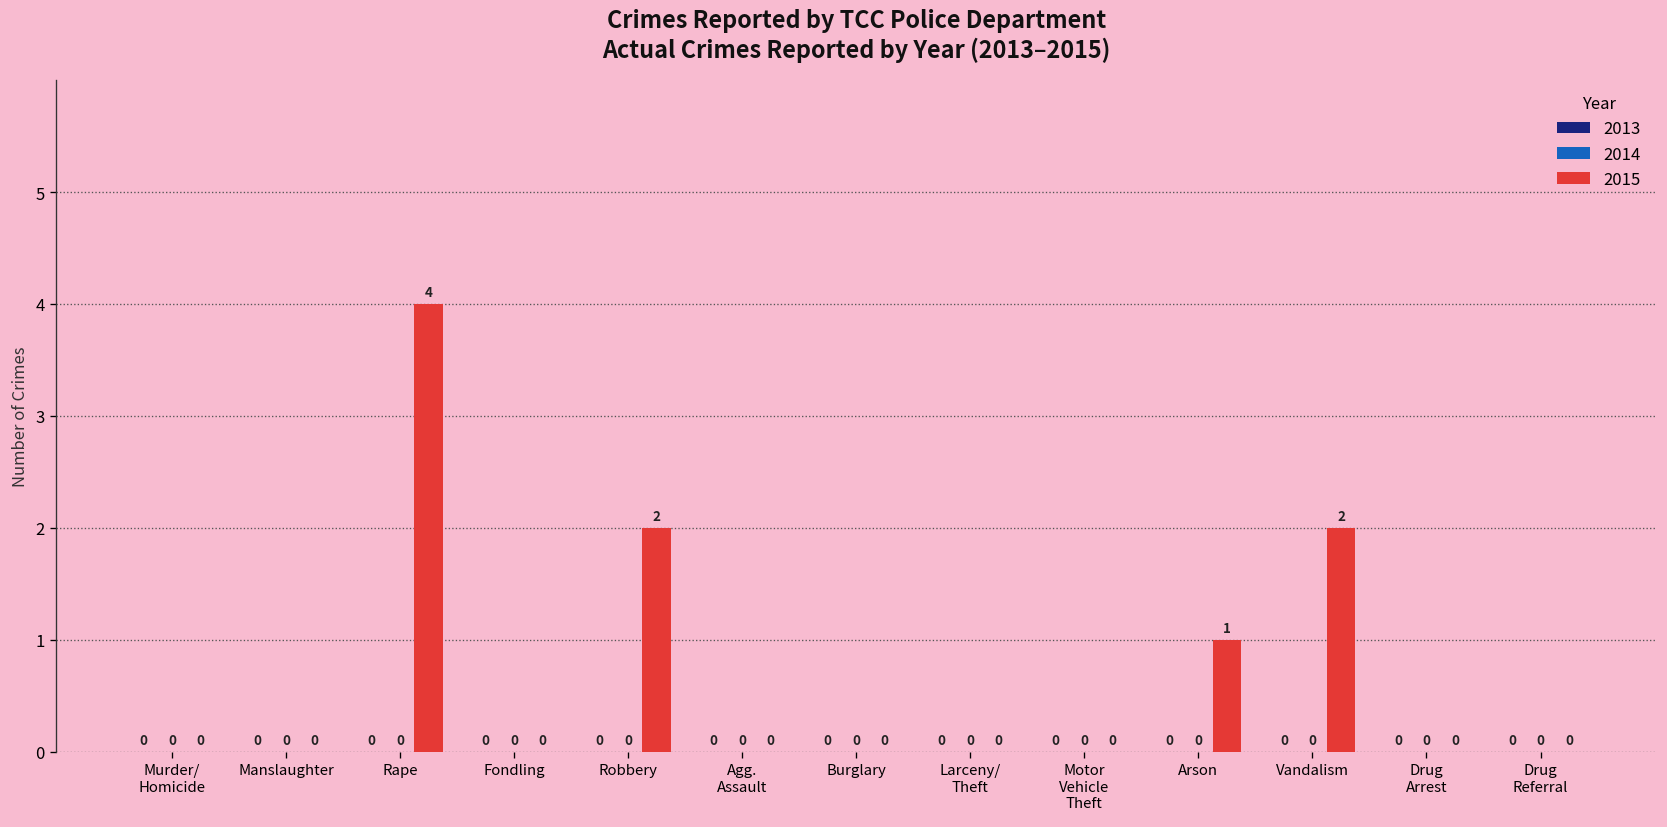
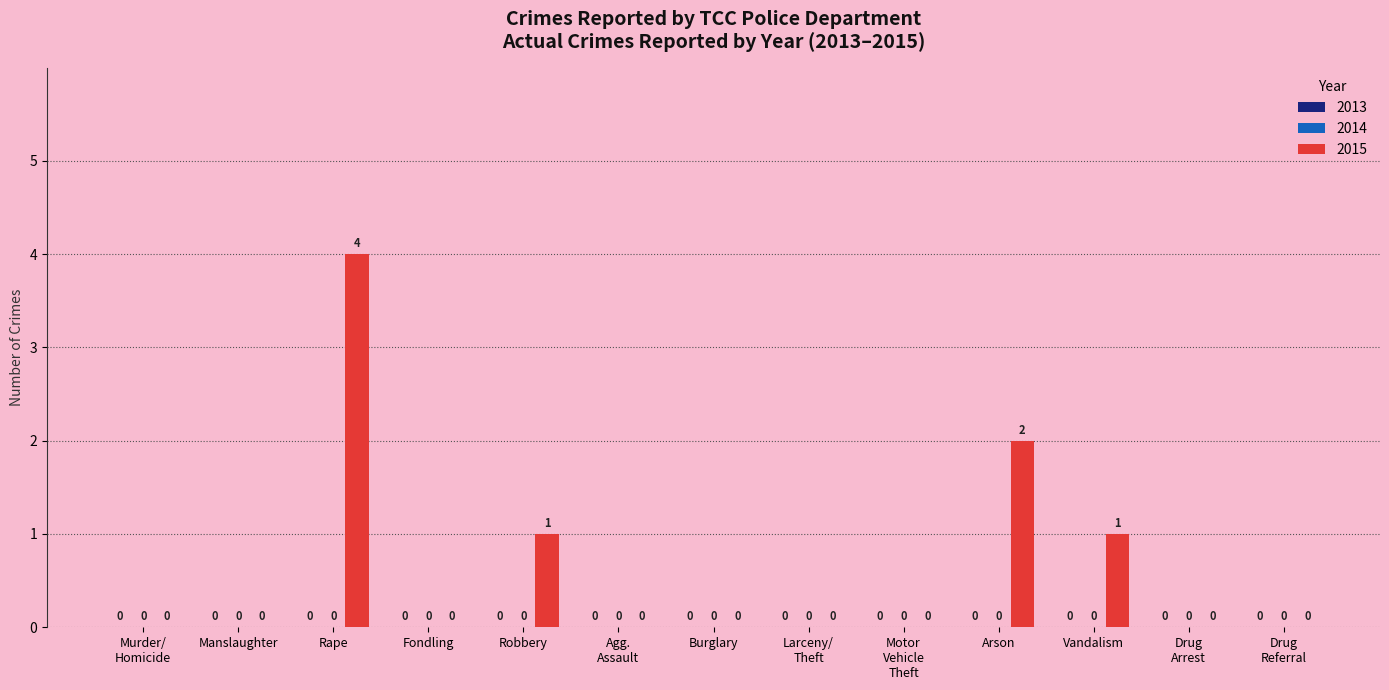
  {
    "2013": {
      "Murder/ Homicide": 0,
      "Manslaughter": 0,
      "Rape": 0,
      "Fondling": 0,
      "Robbery": 0,
      "Agg. Assault": 0,
      "Burglary": 0,
      "Larceny/ Theft": 0,
      "Motor Vehicle Theft": 0,
      "Arson": 0,
      "Vandalism": 0,
      "Drug Arrest": 0,
      "Drug Referral": 0
    },
    "2014": {
      "Murder/ Homicide": 0,
      "Manslaughter": 0,
      "Rape": 0,
      "Fondling": 0,
      "Robbery": 0,
      "Agg. Assault": 0,
      "Burglary": 0,
      "Larceny/ Theft": 0,
      "Motor Vehicle Theft": 0,
      "Arson": 0,
      "Vandalism": 0,
      "Drug Arrest": 0,
      "Drug Referral": 0
    },
    "2015": {
      "Murder/ Homicide": 0,
      "Manslaughter": 0,
      "Rape": 4,
      "Fondling": 0,
-     "Robbery": 2,
+     "Robbery": 1,
      "Agg. Assault": 0,
      "Burglary": 0,
      "Larceny/ Theft": 0,
      "Motor Vehicle Theft": 0,
-     "Arson": 1,
-     "Vandalism": 2,
+     "Arson": 2,
+     "Vandalism": 1,
      "Drug Arrest": 0,
      "Drug Referral": 0
    }
  }
